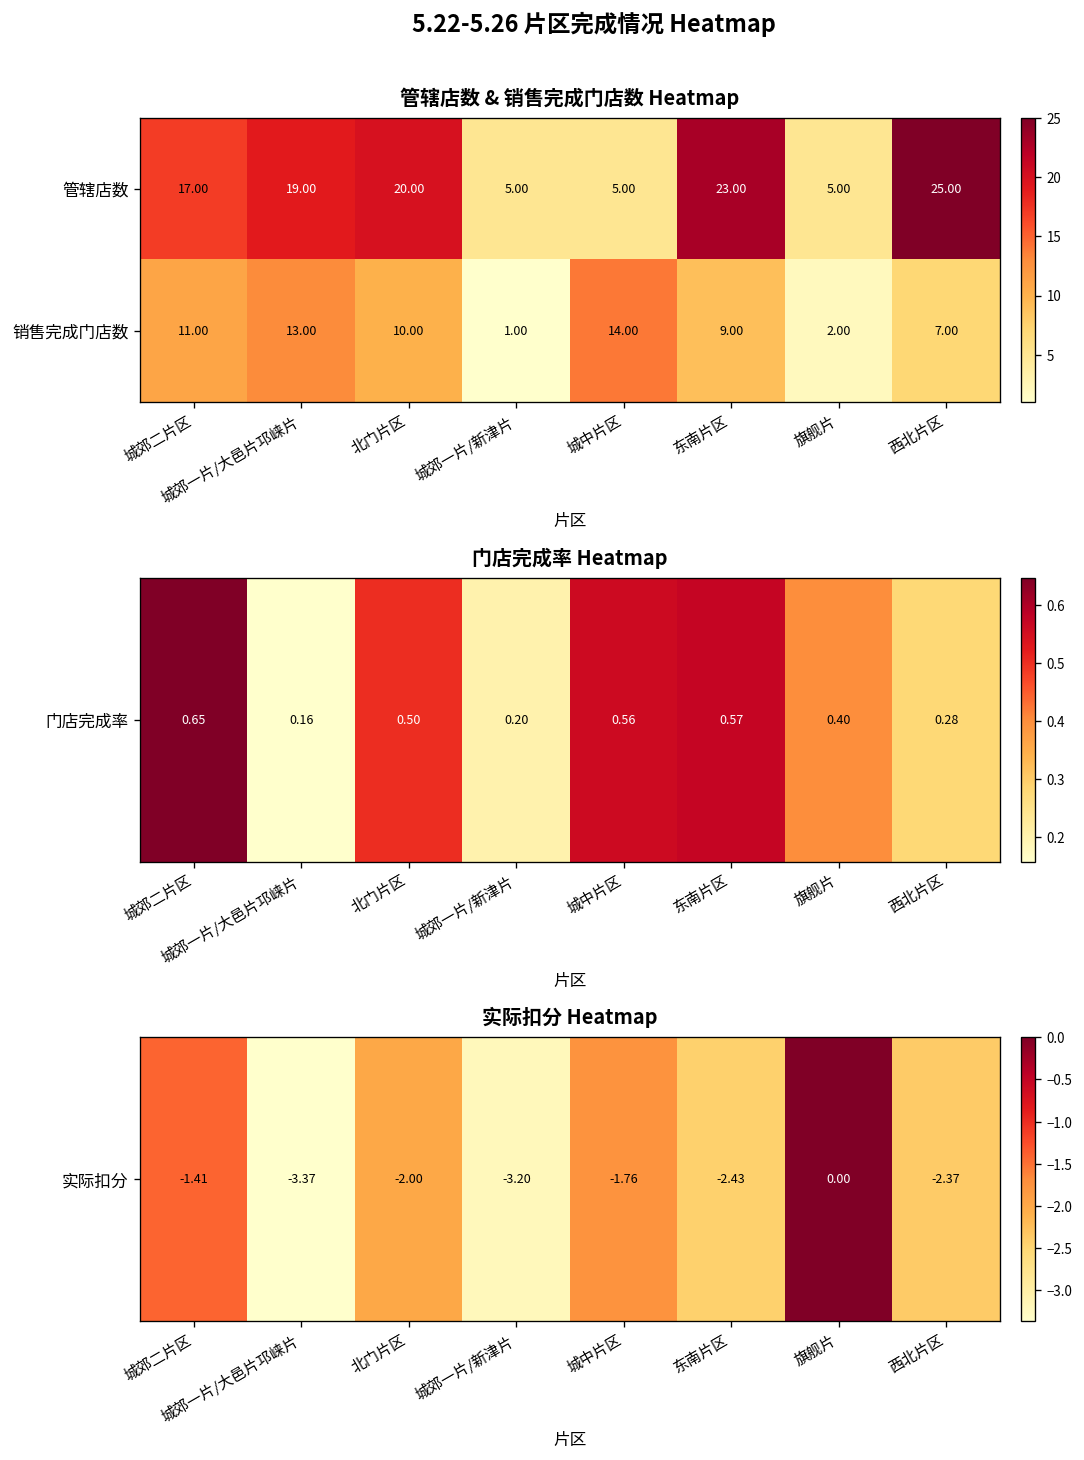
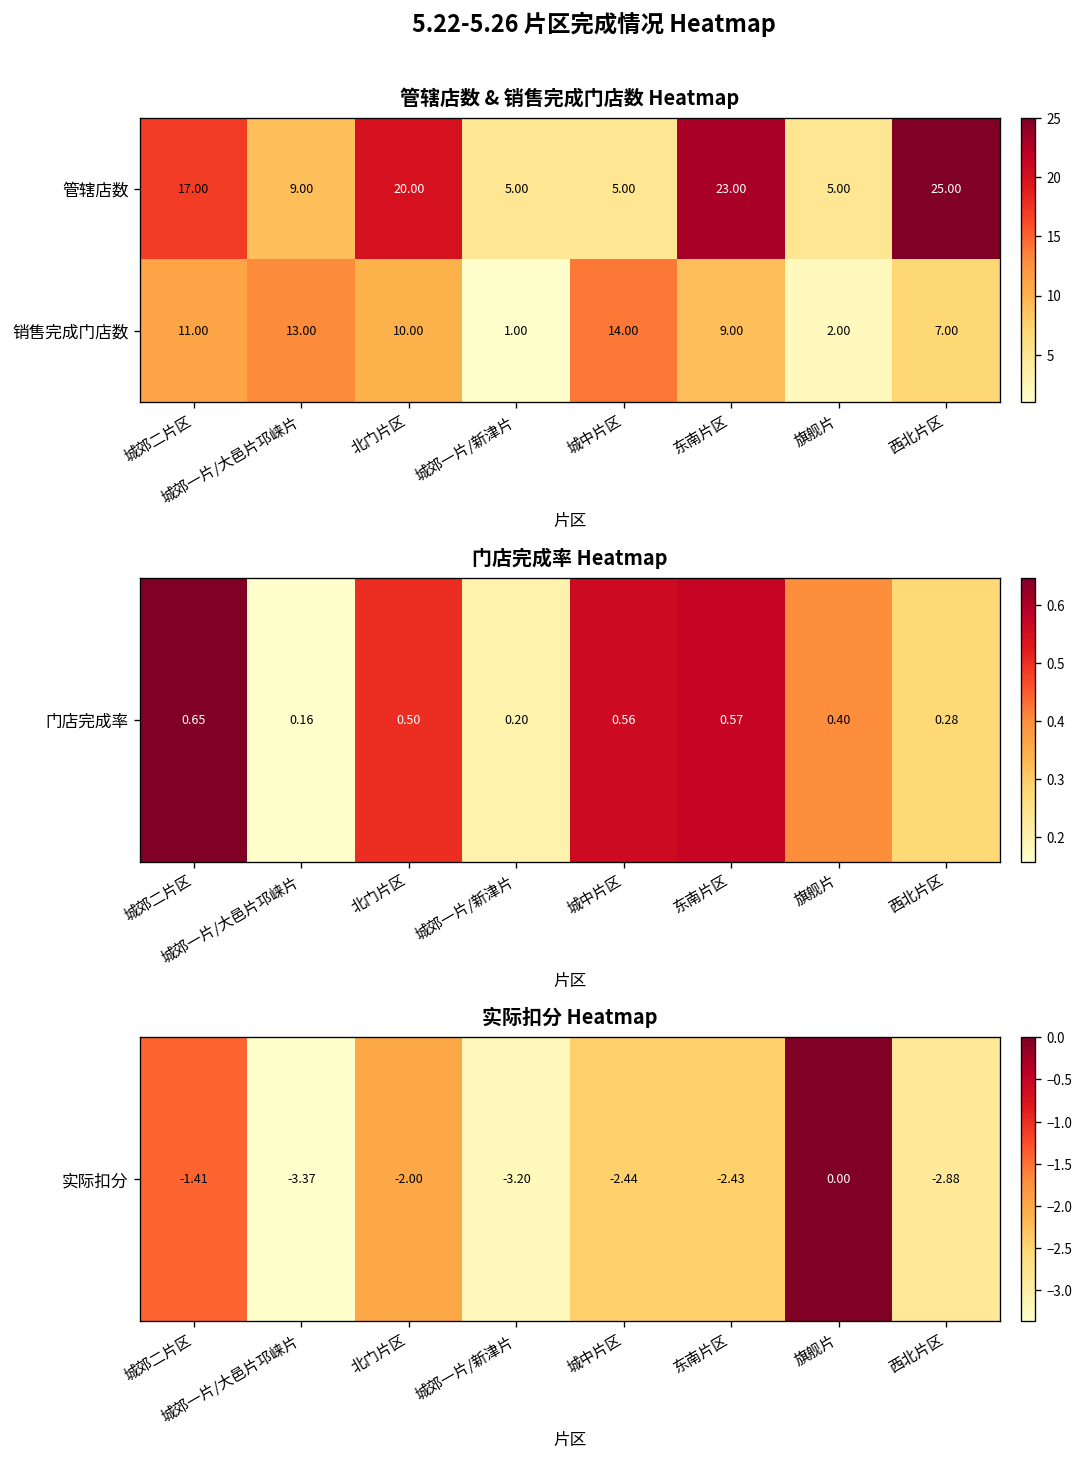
  {
    "管辖店数 & 销售完成门店数 Heatmap": {
      "管辖店数": {
        "城郊二片区": 17.00,
-       "城郊一片/大邑片邛崃片": 19.00,
+       "城郊一片/大邑片邛崃片": 9.00,
        "北门片区": 20.00,
        "城郊一片/新津片": 5.00,
        "城中片区": 5.00,
        "东南片区": 23.00,
        "旗舰片": 5.00,
        "西北片区": 25.00
      },
      "销售完成门店数": {
        "城郊二片区": 11.00,
        "城郊一片/大邑片邛崃片": 13.00,
        "北门片区": 10.00,
        "城郊一片/新津片": 1.00,
        "城中片区": 14.00,
        "东南片区": 9.00,
        "旗舰片": 2.00,
        "西北片区": 7.00
      }
    },
    "门店完成率 Heatmap": {
      "门店完成率": {
        "城郊二片区": 0.65,
        "城郊一片/大邑片邛崃片": 0.16,
        "北门片区": 0.50,
        "城郊一片/新津片": 0.20,
        "城中片区": 0.56,
        "东南片区": 0.57,
        "旗舰片": 0.40,
        "西北片区": 0.28
      }
    },
    "实际扣分 Heatmap": {
      "实际扣分": {
        "城郊二片区": -1.41,
        "城郊一片/大邑片邛崃片": -3.37,
        "北门片区": -2.00,
        "城郊一片/新津片": -3.20,
-       "城中片区": -1.76,
+       "城中片区": -2.44,
        "东南片区": -2.43,
        "旗舰片": 0.00,
-       "西北片区": -2.37
+       "西北片区": -2.88
      }
    }
  }
